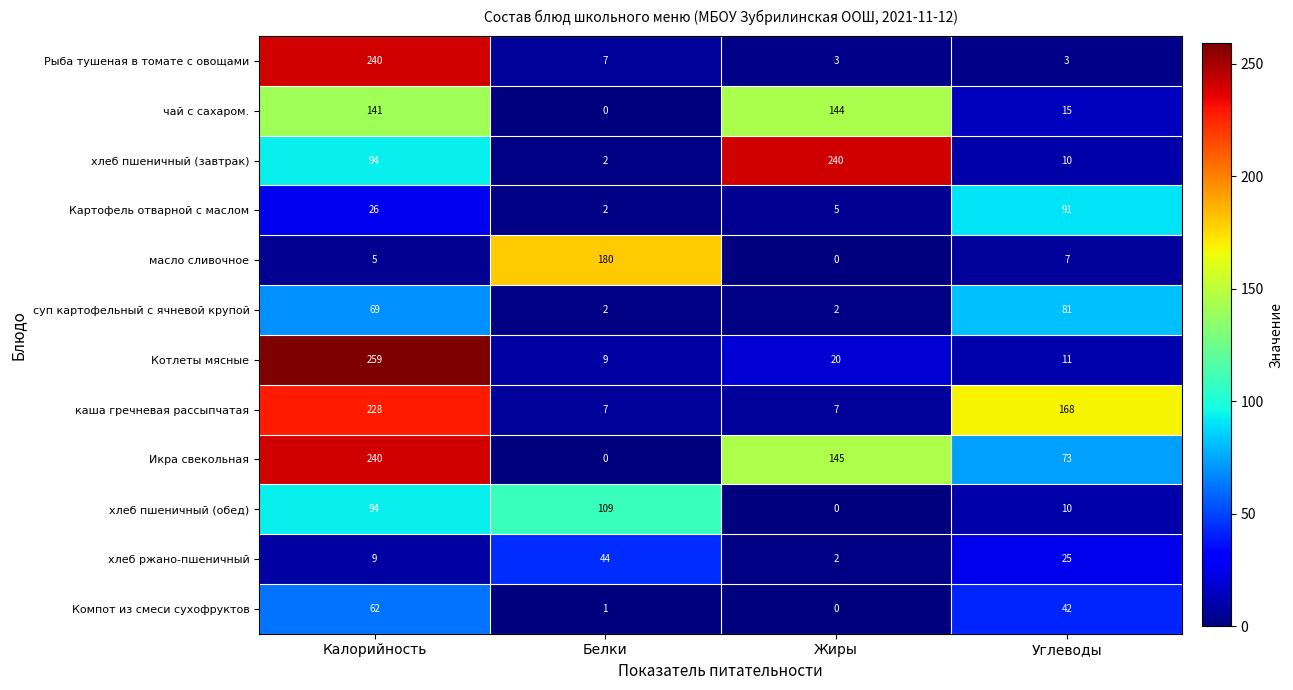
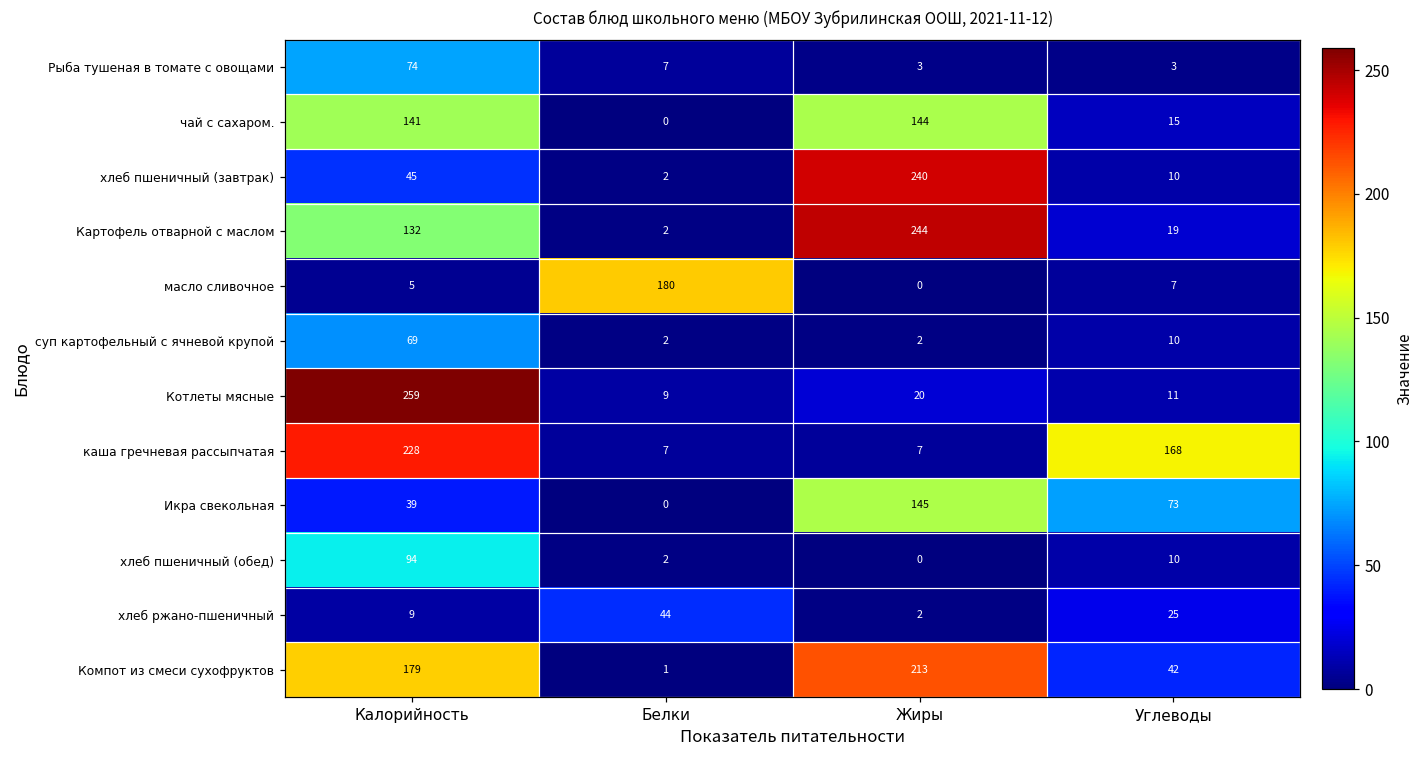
  {
    "Рыба тушеная в томате с овощами": {
-     "Калорийность": 240,
+     "Калорийность": 74,
      "Белки": 7,
      "Жиры": 3,
      "Углеводы": 3
    },
    "чай с сахаром.": {
      "Калорийность": 141,
      "Белки": 0,
      "Жиры": 144,
      "Углеводы": 15
    },
    "хлеб пшеничный (завтрак)": {
-     "Калорийность": 94,
+     "Калорийность": 45,
      "Белки": 2,
      "Жиры": 240,
      "Углеводы": 10
    },
    "Картофель отварной с маслом": {
-     "Калорийность": 26,
+     "Калорийность": 132,
      "Белки": 2,
-     "Жиры": 5,
-     "Углеводы": 91
+     "Жиры": 244,
+     "Углеводы": 19
    },
    "масло сливочное": {
      "Калорийность": 5,
      "Белки": 180,
      "Жиры": 0,
      "Углеводы": 7
    },
    "суп картофельный с ячневой крупой": {
      "Калорийность": 69,
      "Белки": 2,
      "Жиры": 2,
-     "Углеводы": 81
+     "Углеводы": 10
    },
    "Котлеты мясные": {
      "Калорийность": 259,
      "Белки": 9,
      "Жиры": 20,
      "Углеводы": 11
    },
    "каша гречневая рассыпчатая": {
      "Калорийность": 228,
      "Белки": 7,
      "Жиры": 7,
      "Углеводы": 168
    },
    "Икра свекольная": {
-     "Калорийность": 240,
+     "Калорийность": 39,
      "Белки": 0,
      "Жиры": 145,
      "Углеводы": 73
    },
    "хлеб пшеничный (обед)": {
      "Калорийность": 94,
-     "Белки": 109,
+     "Белки": 2,
      "Жиры": 0,
      "Углеводы": 10
    },
    "хлеб ржано-пшеничный": {
      "Калорийность": 9,
      "Белки": 44,
      "Жиры": 2,
      "Углеводы": 25
    },
    "Компот из смеси сухофруктов": {
-     "Калорийность": 62,
+     "Калорийность": 179,
      "Белки": 1,
-     "Жиры": 0,
+     "Жиры": 213,
      "Углеводы": 42
    }
  }
